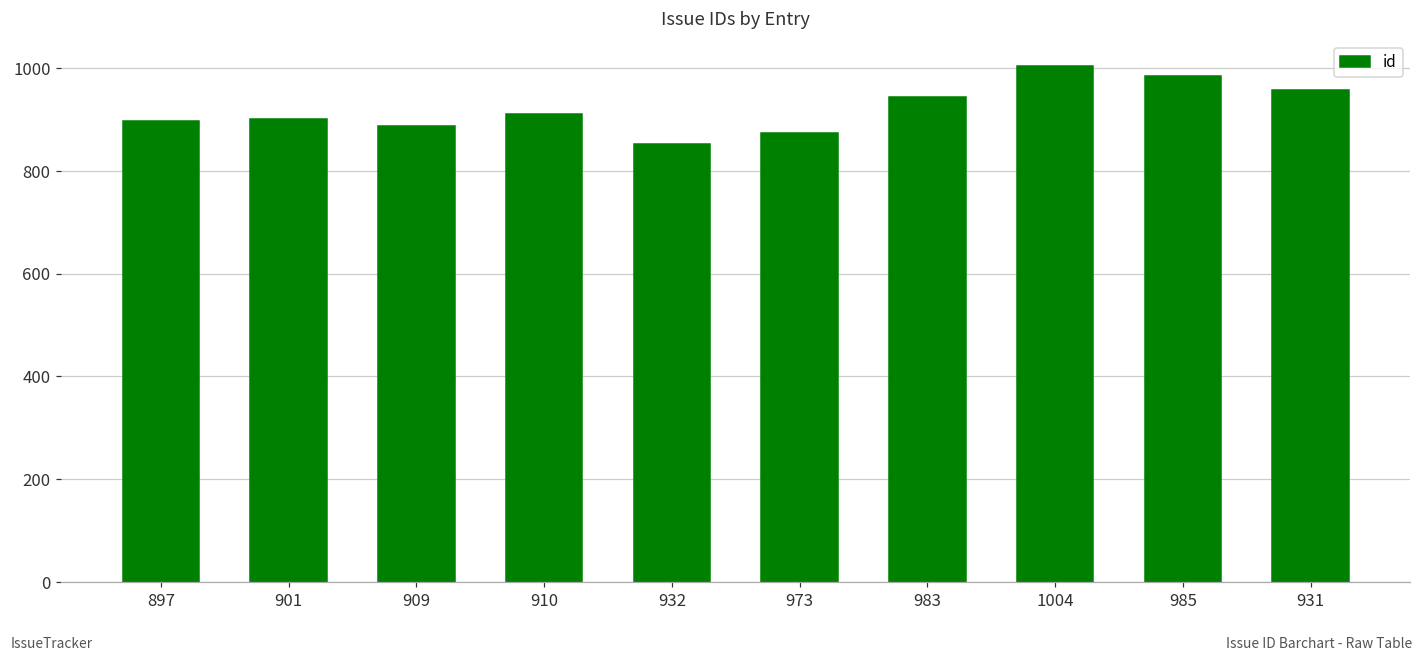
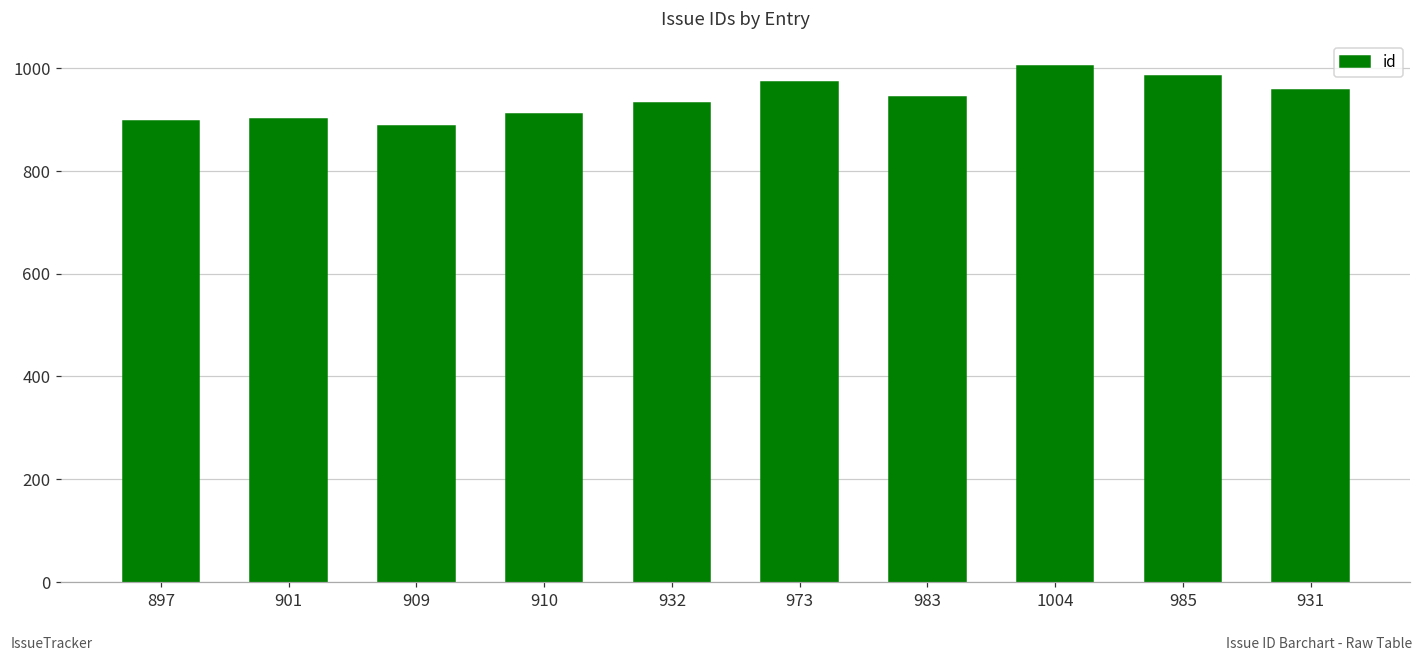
  {
    "897": 900,
    "901": 900,
    "909": 890,
    "910": 910,
-   "932": 850,
-   "973": 870,
+   "932": 930,
+   "973": 970,
    "983": 940,
    "1004": 1000,
    "985": 990,
    "931": 960
  }
